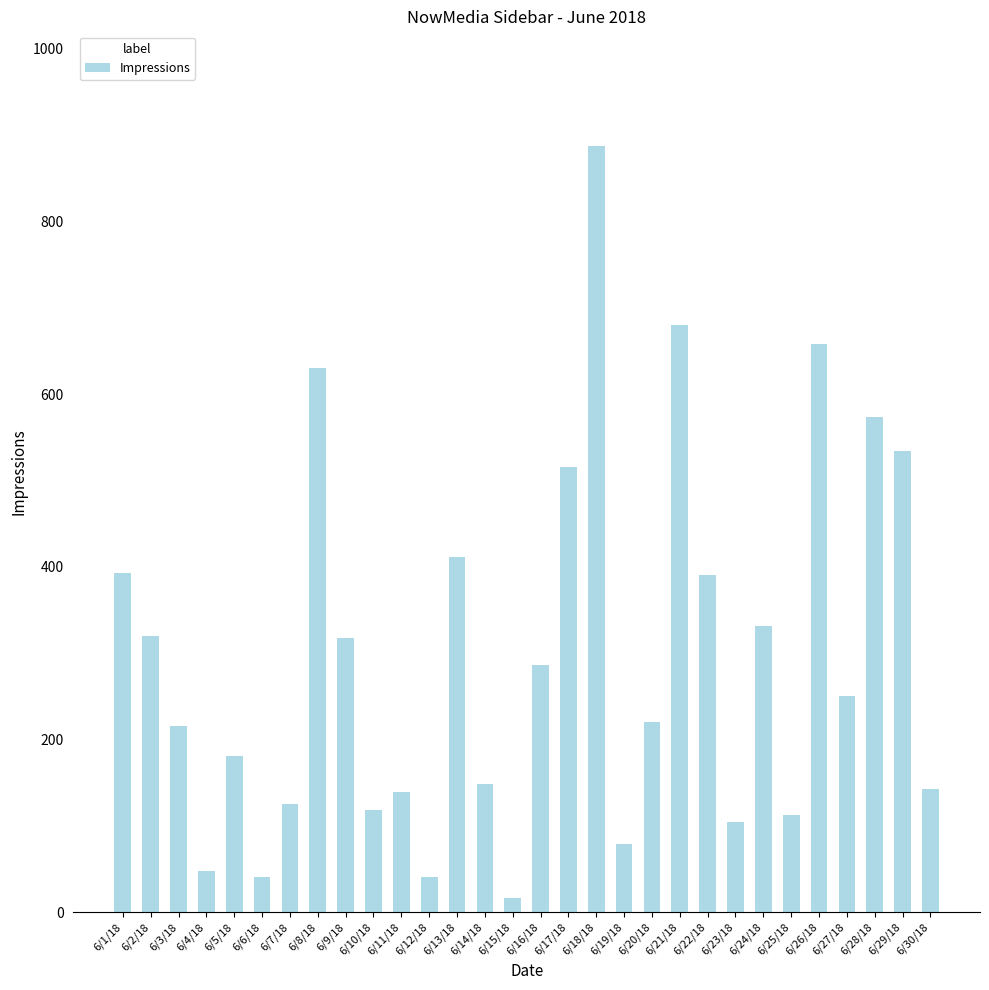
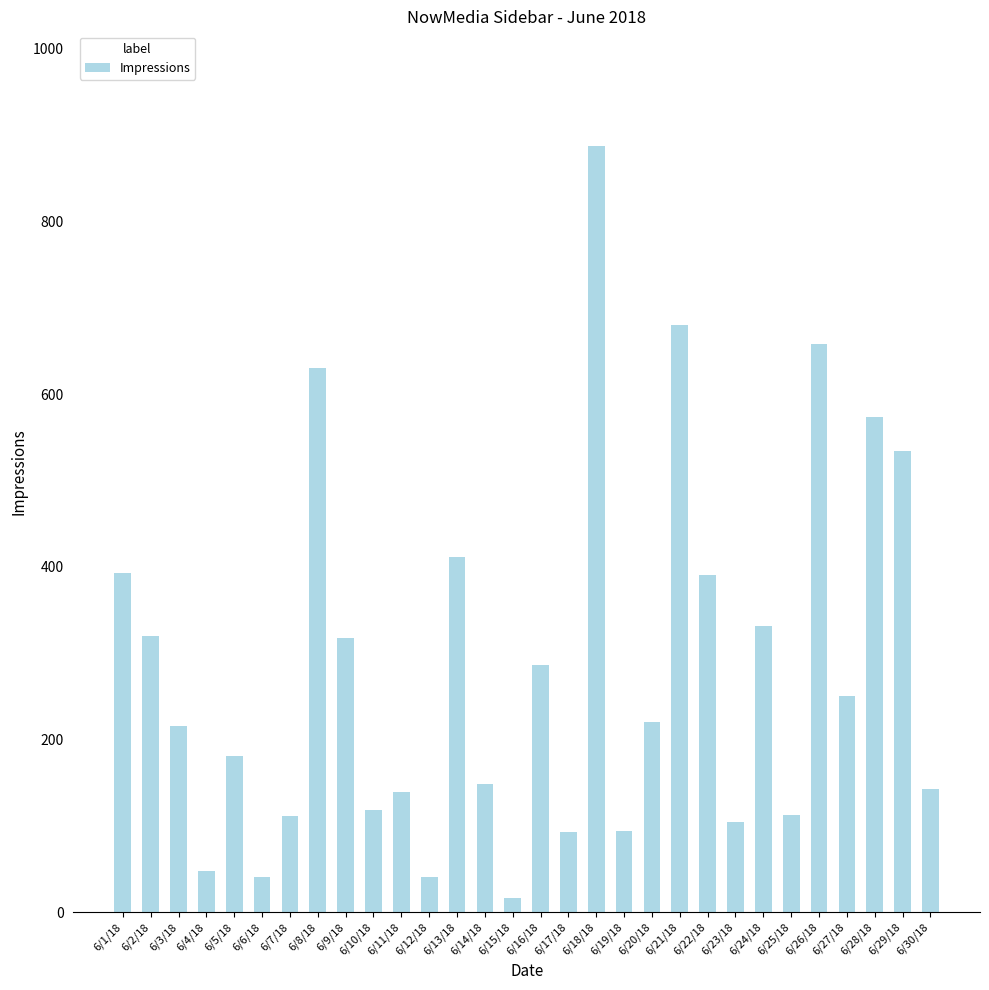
  {
    "6/1/18": 390,
    "6/2/18": 320,
    "6/3/18": 220,
    "6/4/18": 50,
    "6/5/18": 180,
    "6/6/18": 40,
-   "6/7/18": 130,
+   "6/7/18": 110,
    "6/8/18": 630,
    "6/9/18": 320,
    "6/10/18": 120,
    "6/11/18": 140,
    "6/12/18": 40,
    "6/13/18": 410,
    "6/14/18": 150,
    "6/15/18": 20,
    "6/16/18": 290,
-   "6/17/18": 520,
+   "6/17/18": 90,
    "6/18/18": 890,
-   "6/19/18": 80,
+   "6/19/18": 90,
    "6/20/18": 220,
    "6/21/18": 680,
    "6/22/18": 390,
    "6/23/18": 110,
    "6/24/18": 330,
    "6/25/18": 110,
    "6/26/18": 660,
    "6/27/18": 250,
    "6/28/18": 570,
    "6/29/18": 530,
    "6/30/18": 140
  }
